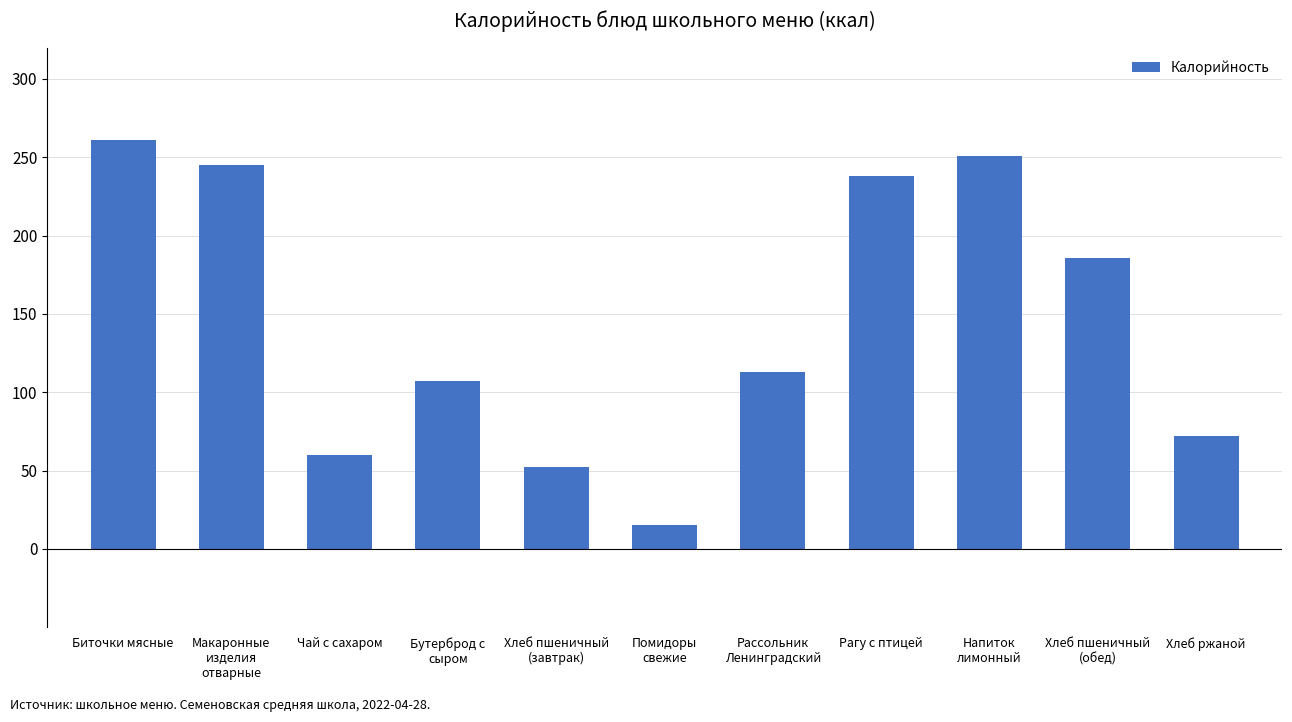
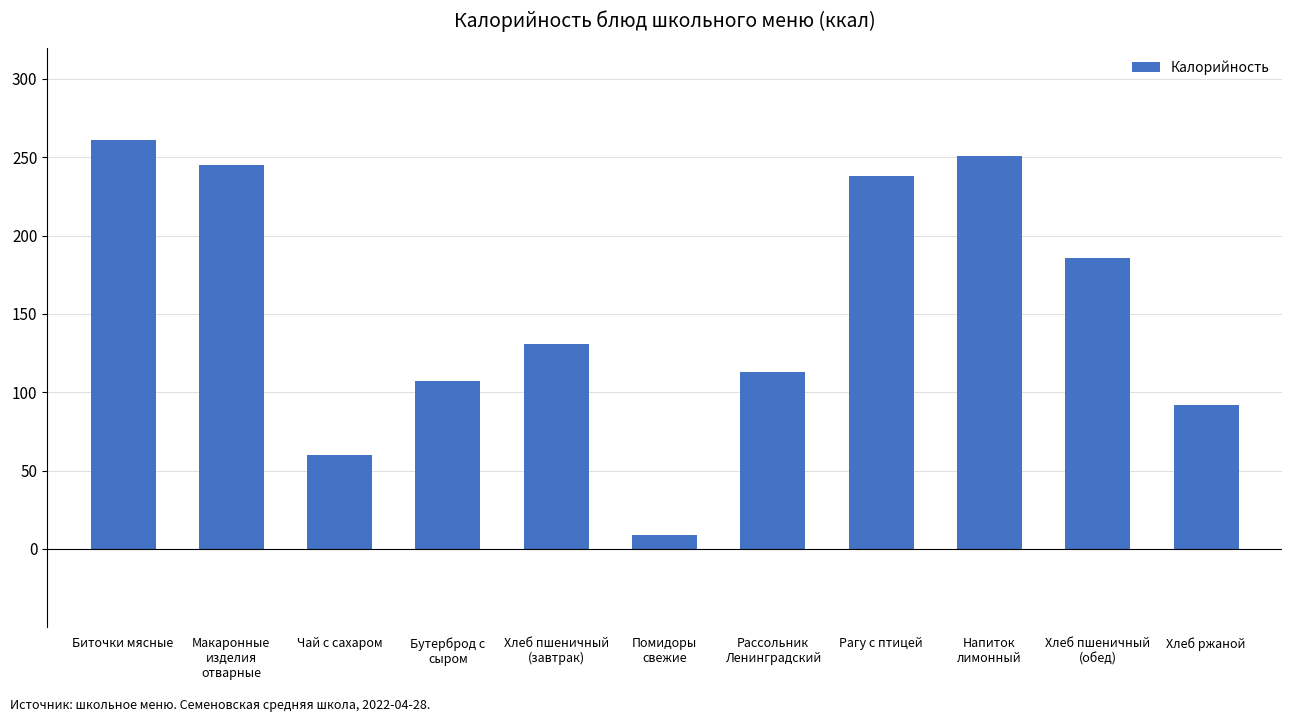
  {
    "Биточки мясные": 261,
    "Макаронные изделия отварные": 245,
    "Чай с сахаром": 60,
    "Бутерброд с сыром": 107,
-   "Хлеб пшеничный (завтрак)": 52,
-   "Помидоры свежие": 15,
+   "Хлеб пшеничный (завтрак)": 131,
+   "Помидоры свежие": 9,
    "Рассольник Ленинградский": 113,
    "Рагу с птицей": 238,
    "Напиток лимонный": 251,
    "Хлеб пшеничный (обед)": 186,
-   "Хлеб ржаной": 72
+   "Хлеб ржаной": 92
  }
